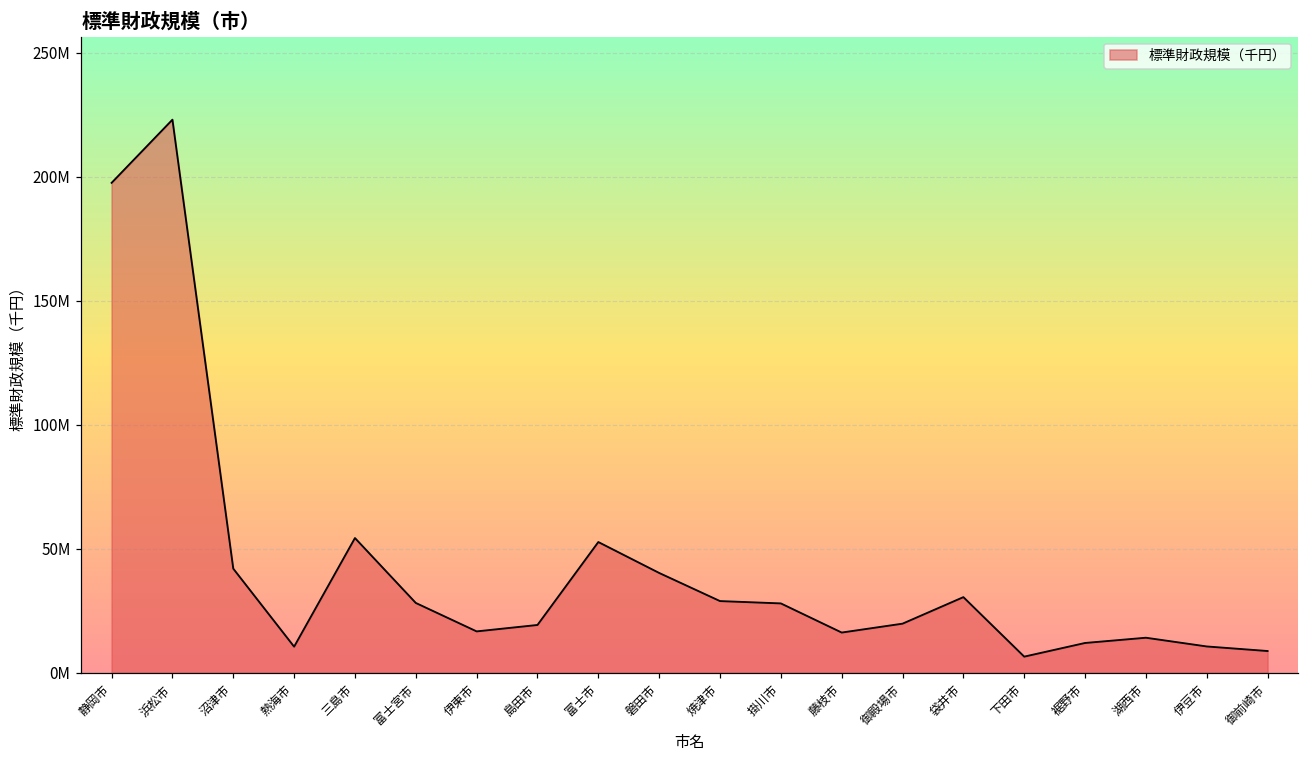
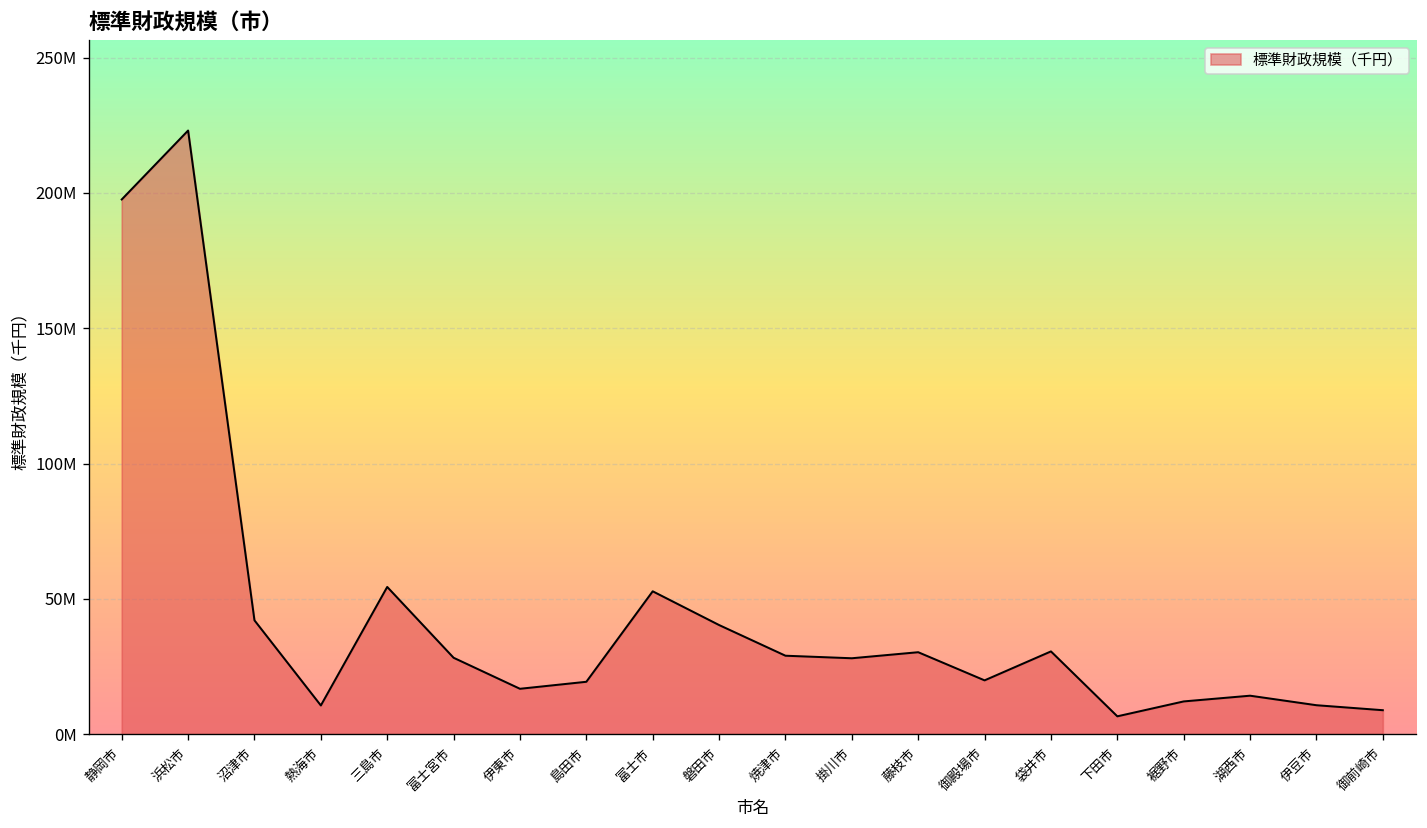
  {
    "静岡市": 198000000,
    "浜松市": 223000000,
    "沼津市": 42000000,
    "熱海市": 11000000,
    "三島市": 54000000,
    "富士宮市": 28000000,
    "伊東市": 17000000,
    "島田市": 19000000,
    "富士市": 53000000,
    "磐田市": 40000000,
    "焼津市": 29000000,
    "掛川市": 28000000,
-   "藤枝市": 16000000,
+   "藤枝市": 30000000,
    "御殿場市": 20000000,
    "袋井市": 31000000,
    "下田市": 7000000,
    "裾野市": 12000000,
    "湖西市": 14000000,
    "伊豆市": 11000000,
    "御前崎市": 9000000
  }
